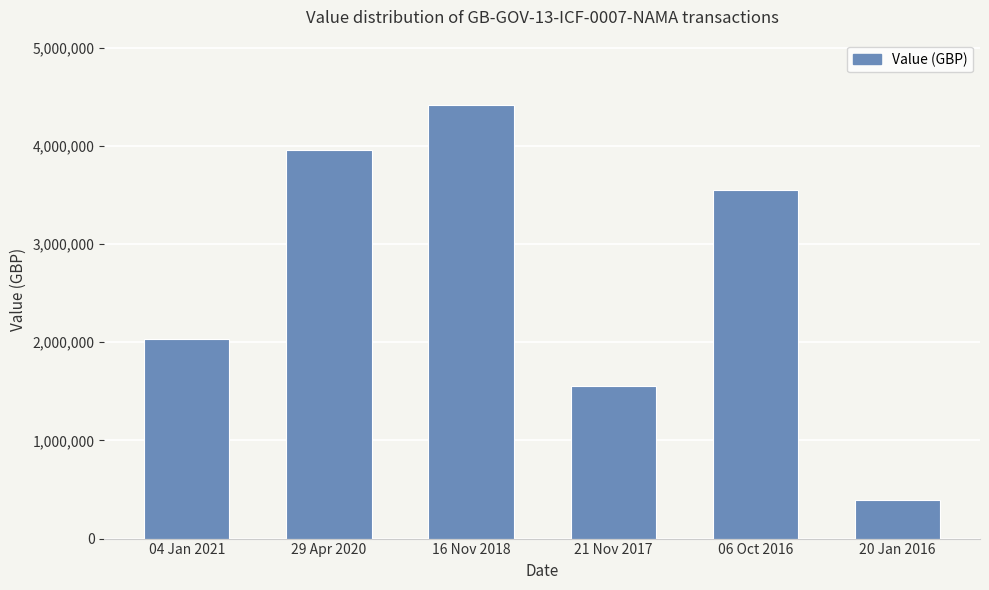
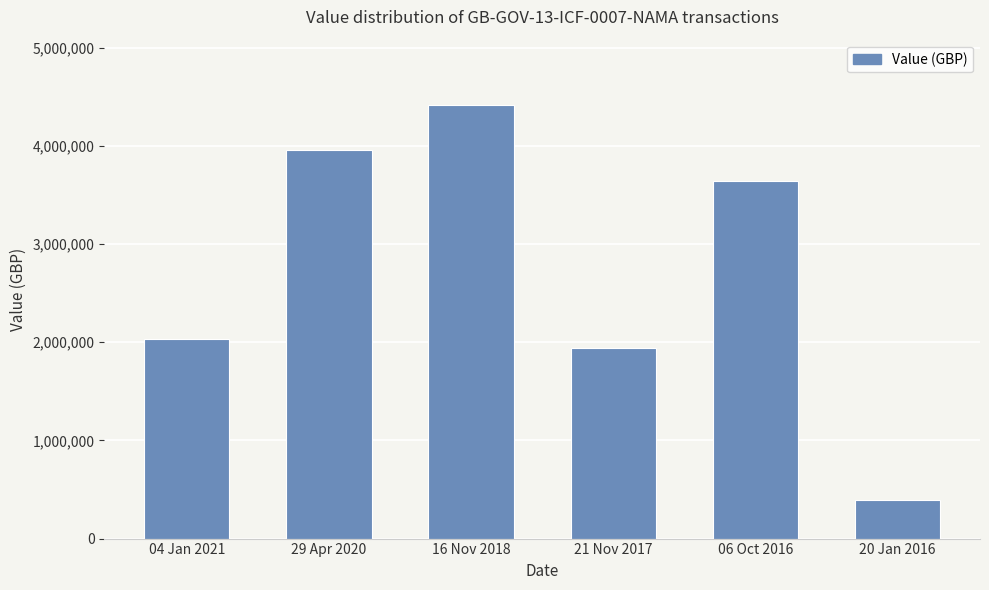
  {
    "04 Jan 2021": "2,000,000",
    "29 Apr 2020": "4,000,000",
    "16 Nov 2018": "4,400,000",
-   "21 Nov 2017": "1,600,000",
-   "06 Oct 2016": "3,550,000",
+   "21 Nov 2017": "1,900,000",
+   "06 Oct 2016": "3,640,000",
    "20 Jan 2016": "400,000"
  }
